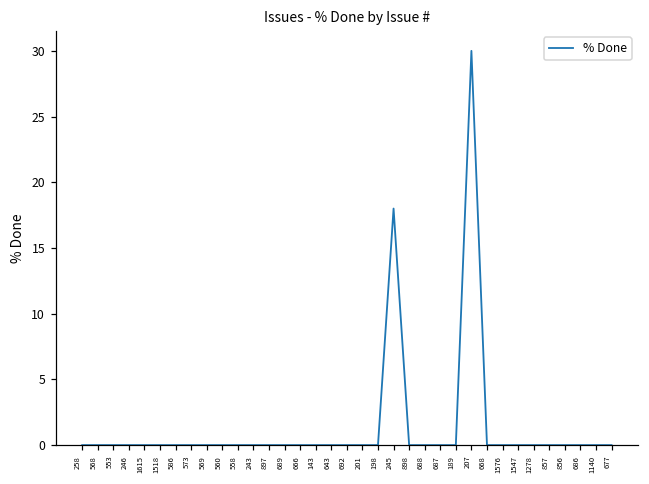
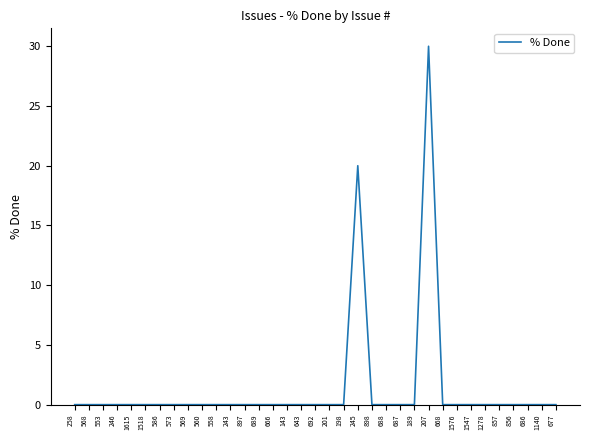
  {
    "258": 0,
    "568": 0,
    "553": 0,
    "246": 0,
    "1615": 0,
    "1518": 0,
    "586": 0,
    "573": 0,
    "569": 0,
    "560": 0,
    "558": 0,
    "243": 0,
    "897": 0,
    "689": 0,
    "666": 0,
    "143": 0,
    "643": 0,
    "692": 0,
    "201": 0,
    "198": 0,
-   "245": 18,
+   "245": 20,
    "898": 0,
    "688": 0,
    "687": 0,
    "189": 0,
    "207": 30,
    "668": 0,
    "1576": 0,
    "1547": 0,
    "1278": 0,
    "857": 0,
    "856": 0,
    "686": 0,
    "1140": 0,
    "677": 0
  }
